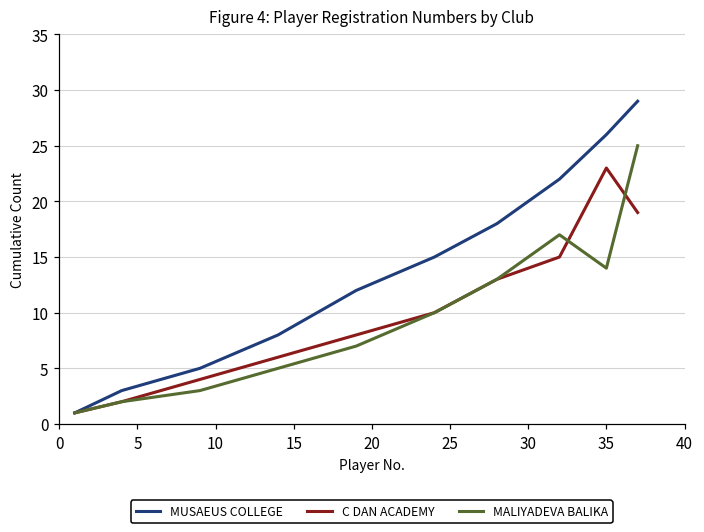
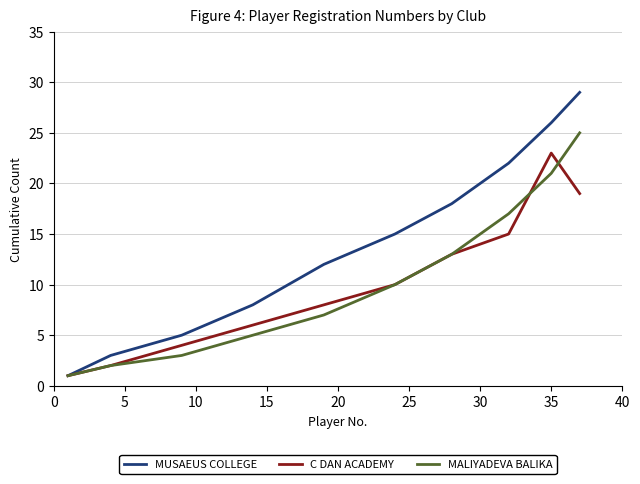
  {
    "MUSAEUS COLLEGE": {
      "35": 26
    },
    "C DAN ACADEMY": {
      "35": 23
    },
    "MALIYADEVA BALIKA": {
-     "35": 14
+     "35": 21
    }
  }
